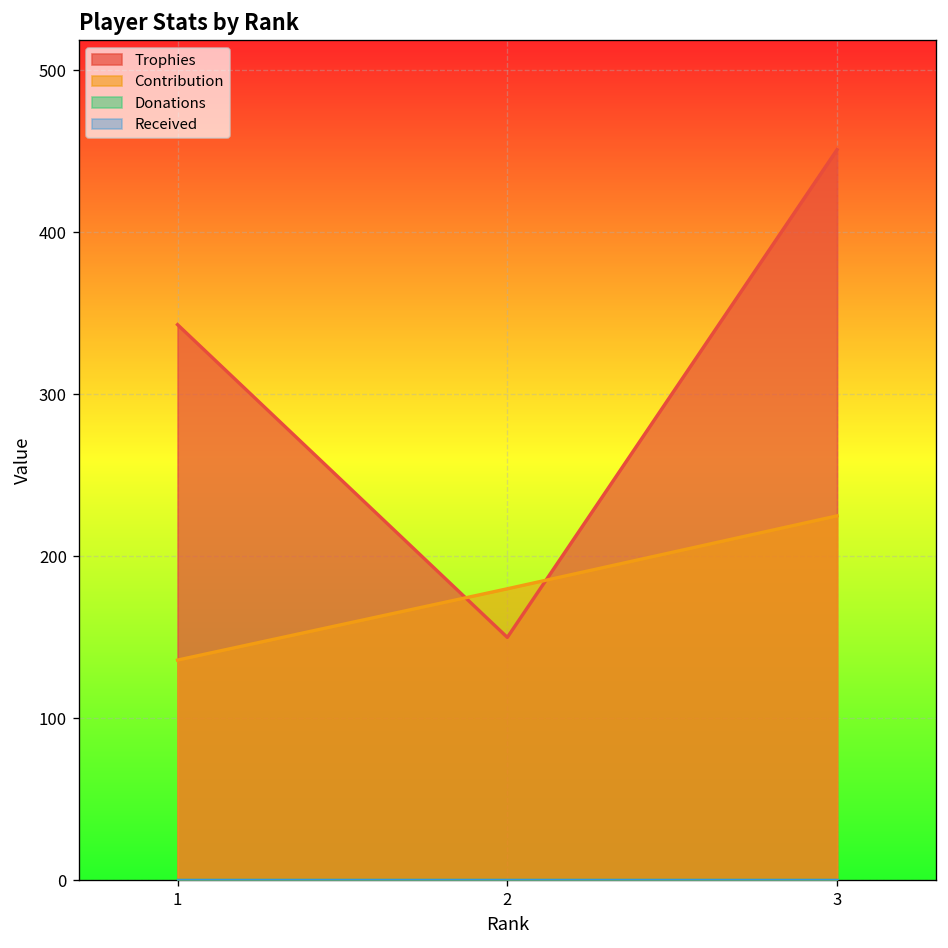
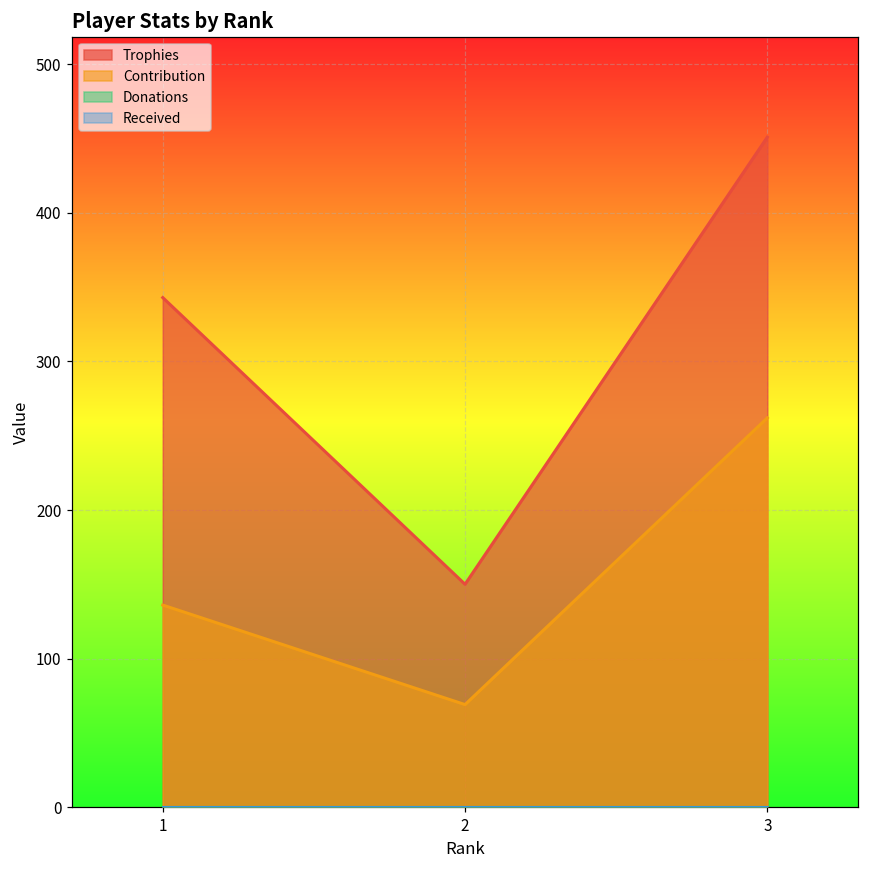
  {
    "Trophies": {
      "1": 343,
      "2": 150,
      "3": 451
    },
    "Contribution": {
      "1": 136,
-     "2": 180,
-     "3": 225
+     "2": 69,
+     "3": 262
    },
    "Received": {
      "1": 0,
      "2": 0,
      "3": 0
    }
  }
